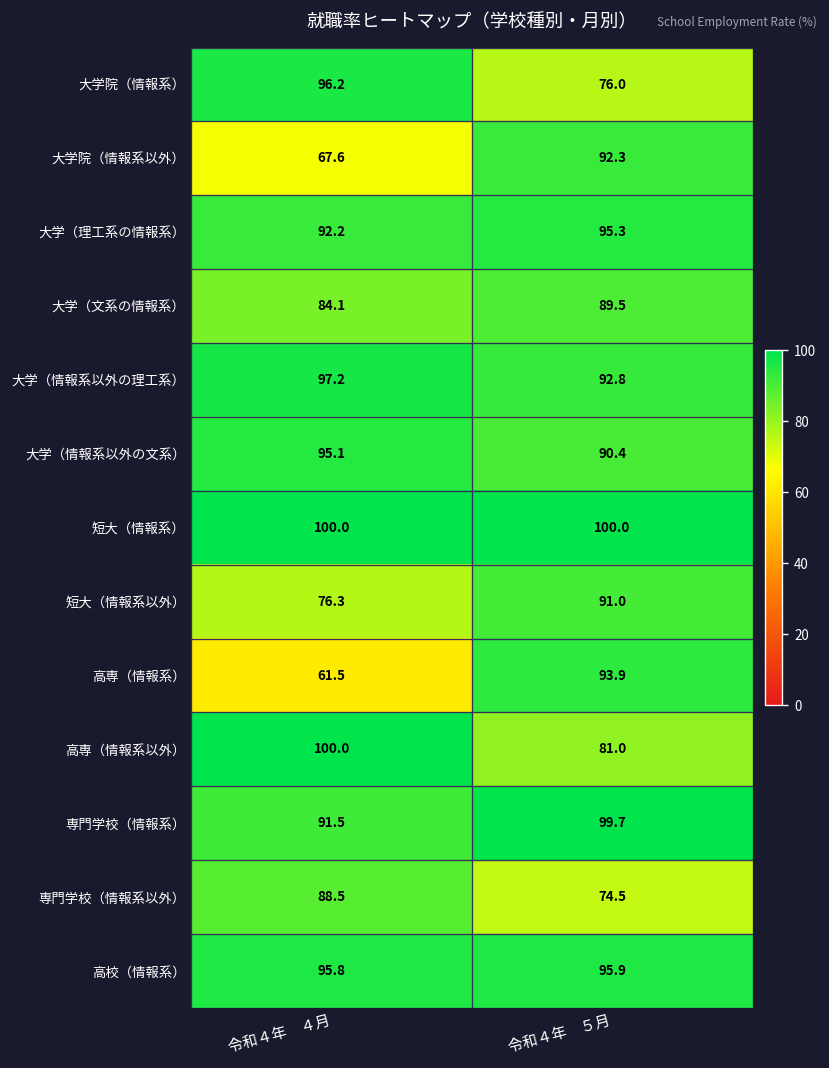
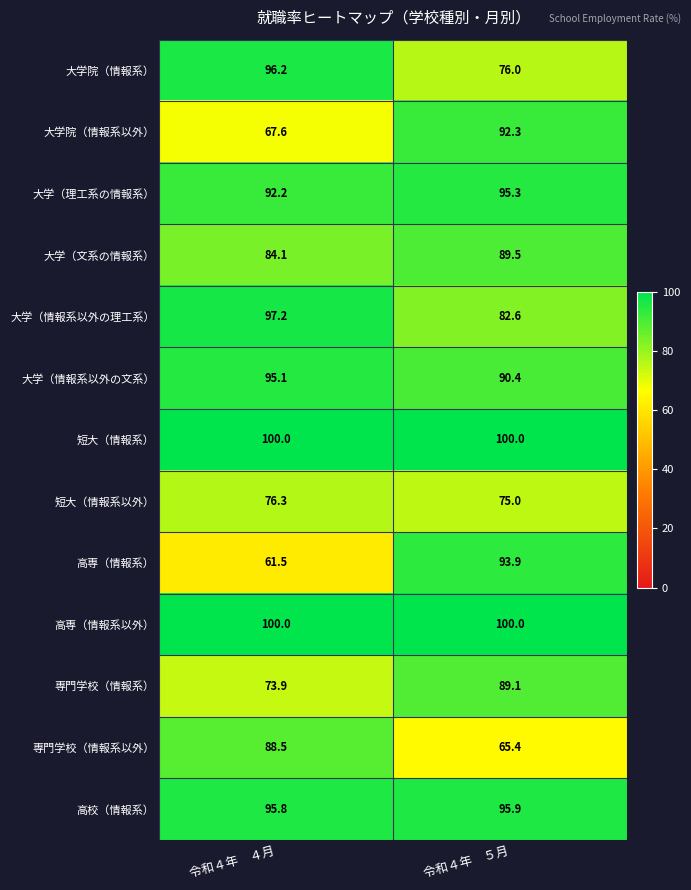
  {
    "大学院（情報系）": {
      "令和４年 ４月": 96.2,
      "令和４年 ５月": 76.0
    },
    "大学院（情報系以外）": {
      "令和４年 ４月": 67.6,
      "令和４年 ５月": 92.3
    },
    "大学（理工系の情報系）": {
      "令和４年 ４月": 92.2,
      "令和４年 ５月": 95.3
    },
    "大学（文系の情報系）": {
      "令和４年 ４月": 84.1,
      "令和４年 ５月": 89.5
    },
    "大学（情報系以外の理工系）": {
      "令和４年 ４月": 97.2,
-     "令和４年 ５月": 92.8
+     "令和４年 ５月": 82.6
    },
    "大学（情報系以外の文系）": {
      "令和４年 ４月": 95.1,
      "令和４年 ５月": 90.4
    },
    "短大（情報系）": {
      "令和４年 ４月": 100.0,
      "令和４年 ５月": 100.0
    },
    "短大（情報系以外）": {
      "令和４年 ４月": 76.3,
-     "令和４年 ５月": 91.0
+     "令和４年 ５月": 75.0
    },
    "高専（情報系）": {
      "令和４年 ４月": 61.5,
      "令和４年 ５月": 93.9
    },
    "高専（情報系以外）": {
      "令和４年 ４月": 100.0,
-     "令和４年 ５月": 81.0
+     "令和４年 ５月": 100.0
    },
    "専門学校（情報系）": {
-     "令和４年 ４月": 91.5,
-     "令和４年 ５月": 99.7
+     "令和４年 ４月": 73.9,
+     "令和４年 ５月": 89.1
    },
    "専門学校（情報系以外）": {
      "令和４年 ４月": 88.5,
-     "令和４年 ５月": 74.5
+     "令和４年 ５月": 65.4
    },
    "高校（情報系）": {
      "令和４年 ４月": 95.8,
      "令和４年 ５月": 95.9
    }
  }
